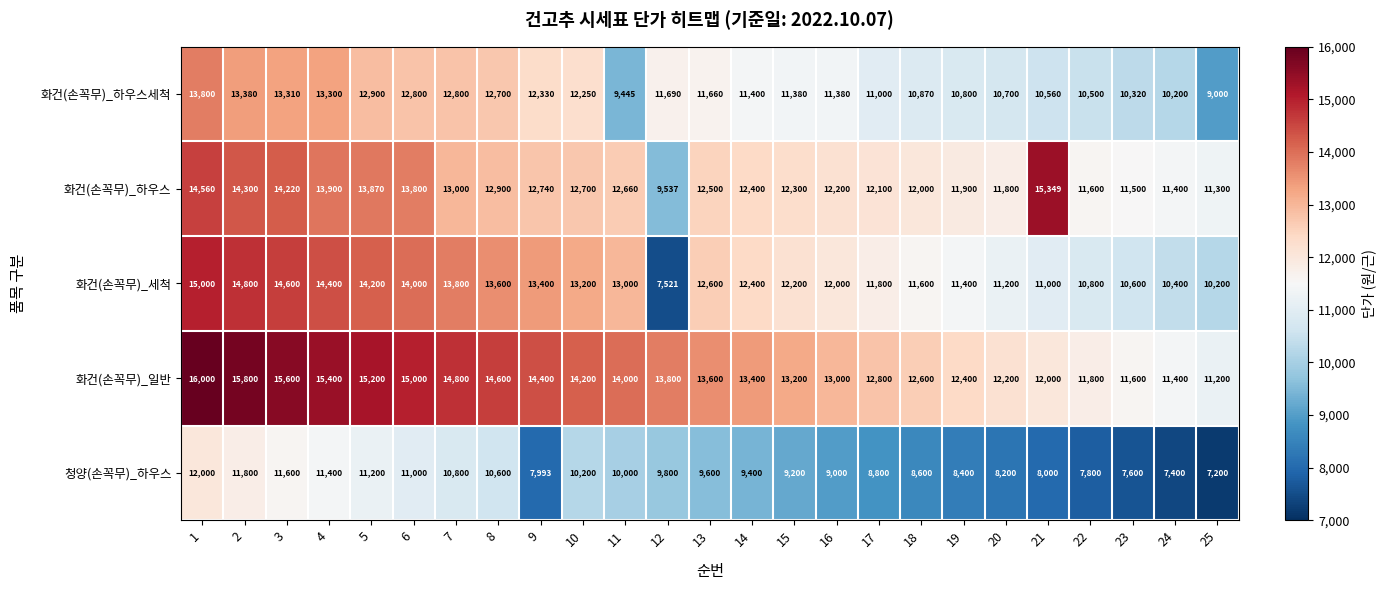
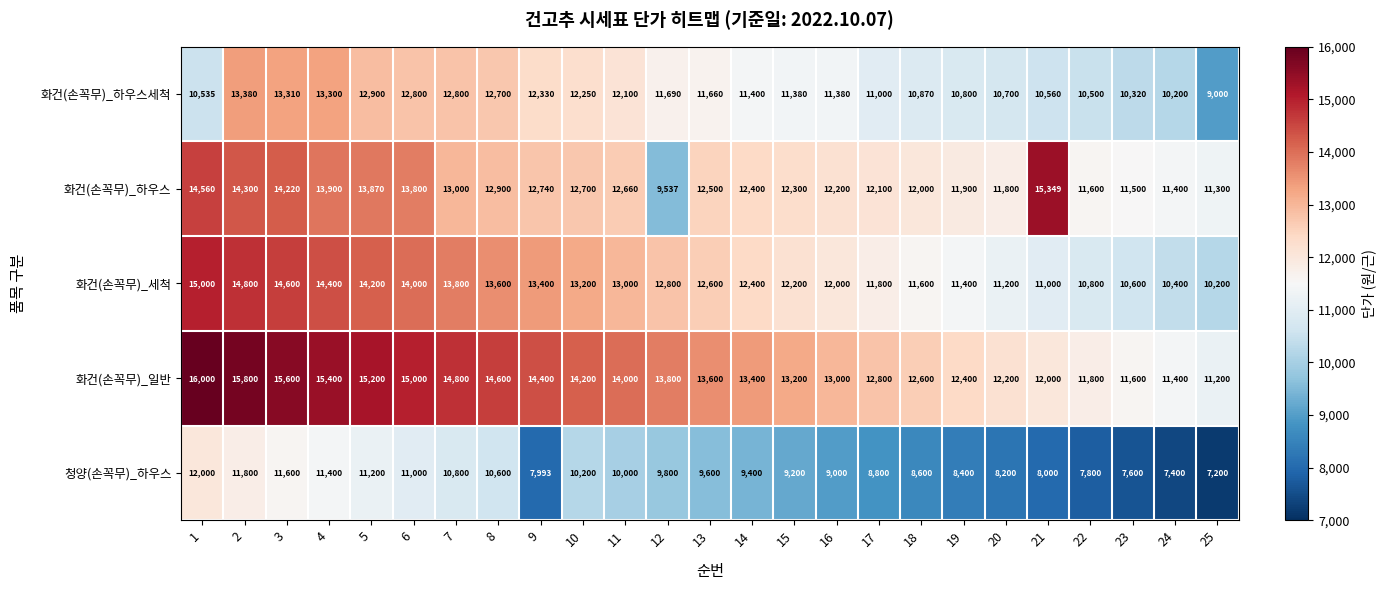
  {
    "화건(손꼭무)_하우스세척": {
-     "1": "13,800",
+     "1": "10,535",
      "2": "13,380",
      "3": "13,310",
      "4": "13,300",
      "5": "12,900",
      "6": "12,800",
      "7": "12,800",
      "8": "12,700",
      "9": "12,330",
      "10": "12,250",
-     "11": "9,445",
+     "11": "12,100",
      "12": "11,690",
      "13": "11,660",
      "14": "11,400",
      "15": "11,380",
      "16": "11,380",
      "17": "11,000",
      "18": "10,870",
      "19": "10,800",
      "20": "10,700",
      "21": "10,560",
      "22": "10,500",
      "23": "10,320",
      "24": "10,200",
      "25": "9,000"
    },
    "화건(손꼭무)_하우스": {
      "1": "14,560",
      "2": "14,300",
      "3": "14,220",
      "4": "13,900",
      "5": "13,870",
      "6": "13,800",
      "7": "13,000",
      "8": "12,900",
      "9": "12,740",
      "10": "12,700",
      "11": "12,660",
      "12": "9,537",
      "13": "12,500",
      "14": "12,400",
      "15": "12,300",
      "16": "12,200",
      "17": "12,100",
      "18": "12,000",
      "19": "11,900",
      "20": "11,800",
      "21": "15,349",
      "22": "11,600",
      "23": "11,500",
      "24": "11,400",
      "25": "11,300"
    },
    "화건(손꼭무)_세척": {
      "1": "15,000",
      "2": "14,800",
      "3": "14,600",
      "4": "14,400",
      "5": "14,200",
      "6": "14,000",
      "7": "13,800",
      "8": "13,600",
      "9": "13,400",
      "10": "13,200",
      "11": "13,000",
-     "12": "7,521",
+     "12": "12,800",
      "13": "12,600",
      "14": "12,400",
      "15": "12,200",
      "16": "12,000",
      "17": "11,800",
      "18": "11,600",
      "19": "11,400",
      "20": "11,200",
      "21": "11,000",
      "22": "10,800",
      "23": "10,600",
      "24": "10,400",
      "25": "10,200"
    },
    "화건(손꼭무)_일반": {
      "1": "16,000",
      "2": "15,800",
      "3": "15,600",
      "4": "15,400",
      "5": "15,200",
      "6": "15,000",
      "7": "14,800",
      "8": "14,600",
      "9": "14,400",
      "10": "14,200",
      "11": "14,000",
      "12": "13,800",
      "13": "13,600",
      "14": "13,400",
      "15": "13,200",
      "16": "13,000",
      "17": "12,800",
      "18": "12,600",
      "19": "12,400",
      "20": "12,200",
      "21": "12,000",
      "22": "11,800",
      "23": "11,600",
      "24": "11,400",
      "25": "11,200"
    },
    "청양(손꼭무)_하우스": {
      "1": "12,000",
      "2": "11,800",
      "3": "11,600",
      "4": "11,400",
      "5": "11,200",
      "6": "11,000",
      "7": "10,800",
      "8": "10,600",
      "9": "7,993",
      "10": "10,200",
      "11": "10,000",
      "12": "9,800",
      "13": "9,600",
      "14": "9,400",
      "15": "9,200",
      "16": "9,000",
      "17": "8,800",
      "18": "8,600",
      "19": "8,400",
      "20": "8,200",
      "21": "8,000",
      "22": "7,800",
      "23": "7,600",
      "24": "7,400",
      "25": "7,200"
    }
  }
